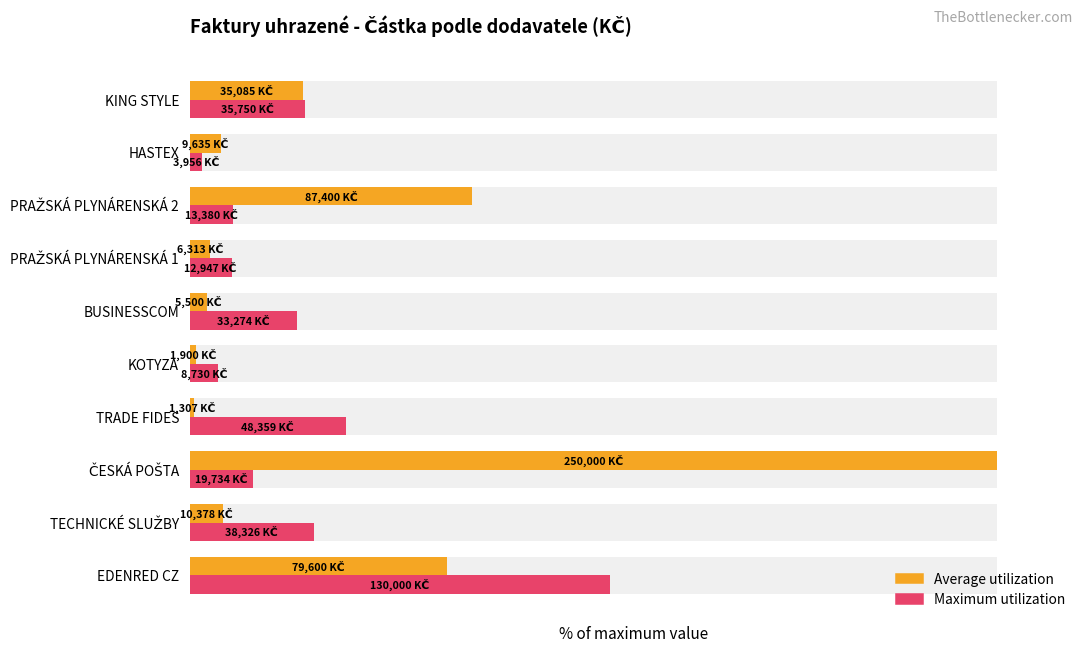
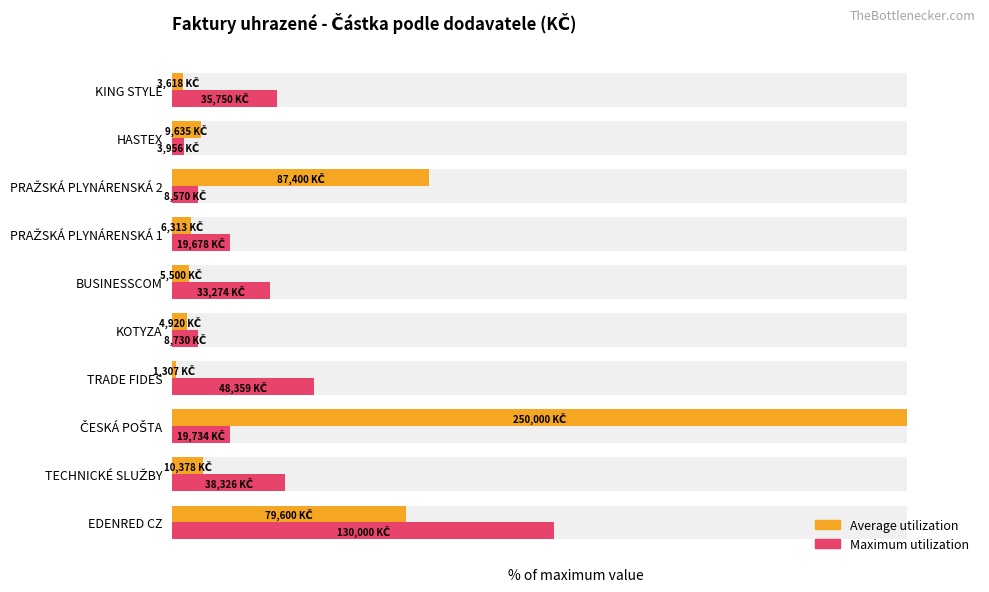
  {
    "Average utilization": {
-     "KING STYLE": "35,085",
-     "KOTYZA": "1,900"
+     "KING STYLE": "3,618",
+     "KOTYZA": "4,920"
    },
    "Maximum utilization": {
-     "PRAŽSKÁ PLYNÁRENSKÁ 2": "13,380",
-     "PRAŽSKÁ PLYNÁRENSKÁ 1": "12,947"
+     "PRAŽSKÁ PLYNÁRENSKÁ 2": "8,570",
+     "PRAŽSKÁ PLYNÁRENSKÁ 1": "19,678"
    }
  }
